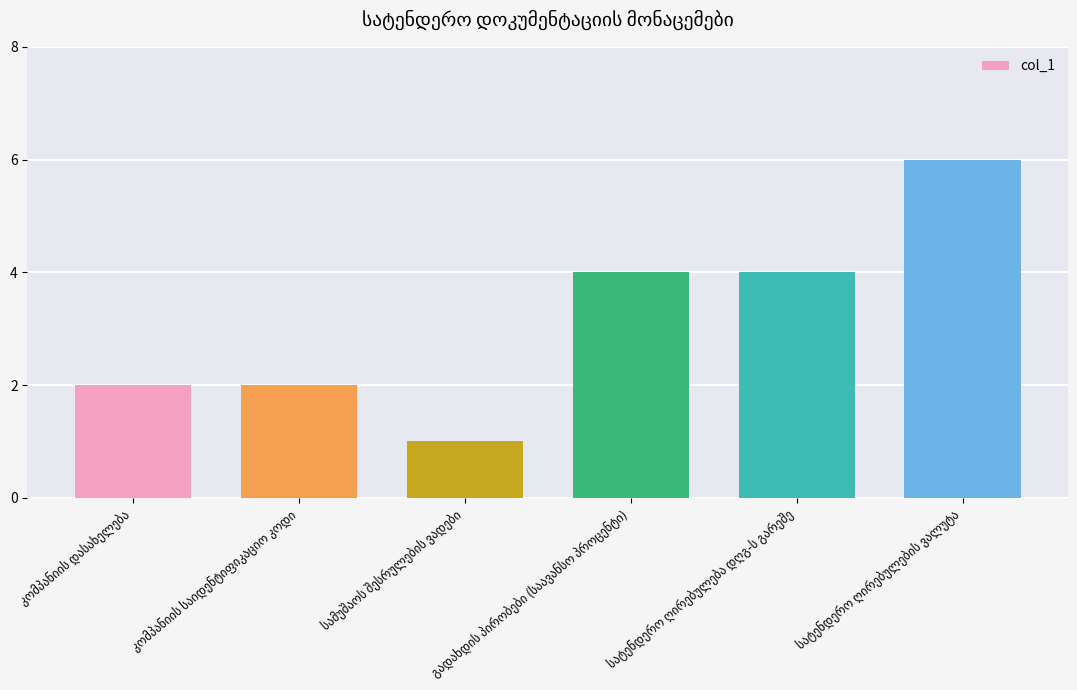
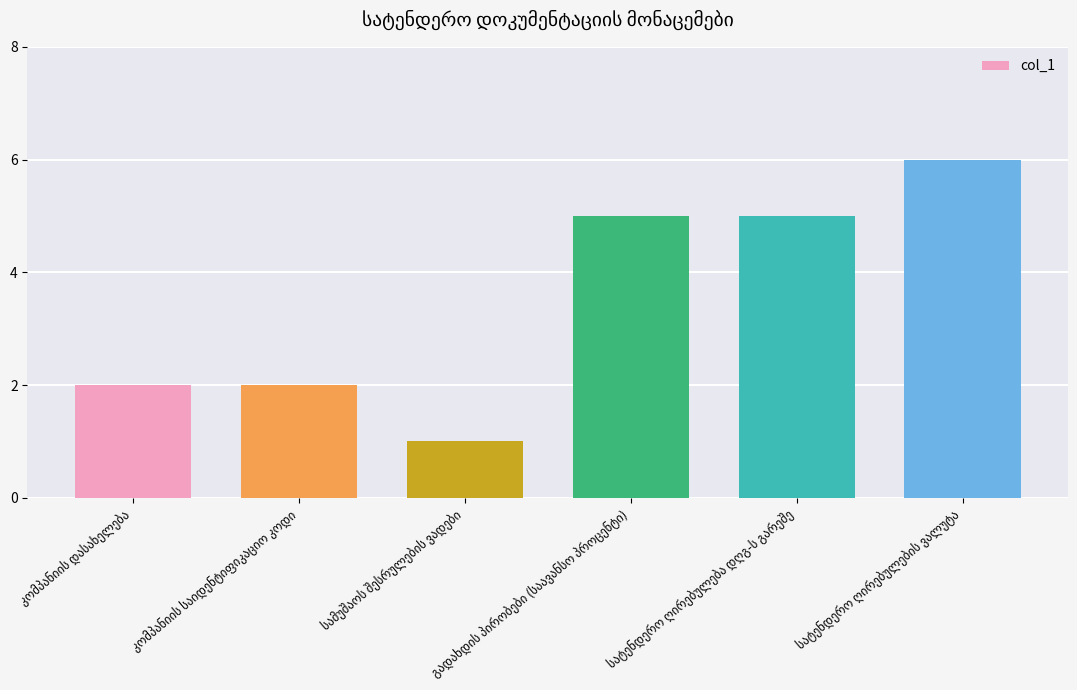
  {
    "კომპანიის დასახელება": 2,
    "კომპანიის საიდენტიფიკაციო კოდი": 2,
    "სამუშაოს შესრულების ვადები": 1,
-   "გადახდის პირობები (საავანსო პროცენტი)": 4,
-   "სატენდერო ღირებულება დღგ-ს გარეშე": 4,
+   "გადახდის პირობები (საავანსო პროცენტი)": 5,
+   "სატენდერო ღირებულება დღგ-ს გარეშე": 5,
    "სატენდერო ღირებულების ვალუტა": 6
  }
